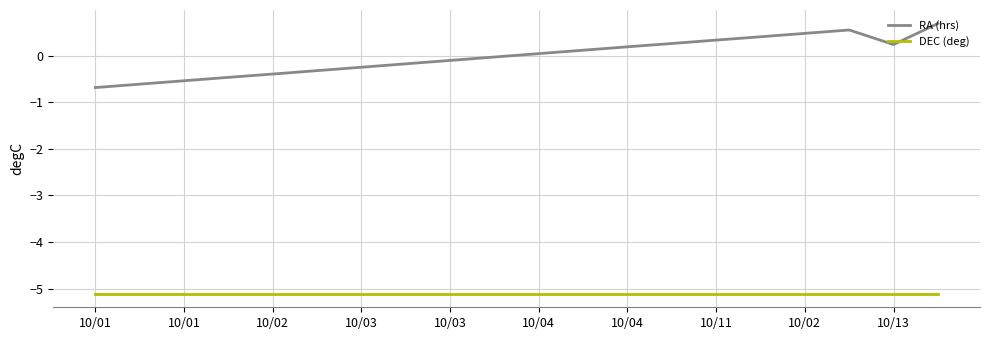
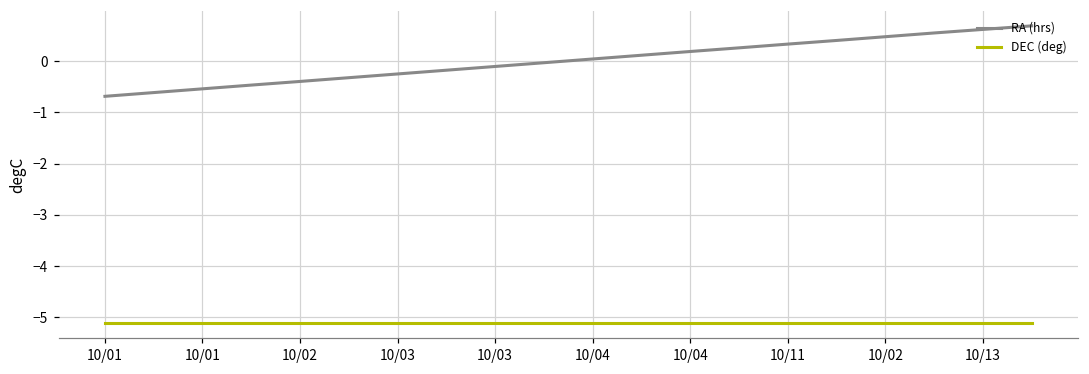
  {
    "RA (hrs)": {
      "10/11": 0.3,
-     "10/13": 0.2
+     "10/13": 0.6
    },
    "DEC (deg)": {
      "10/11": -5.1,
      "10/13": -5.1
    }
  }
